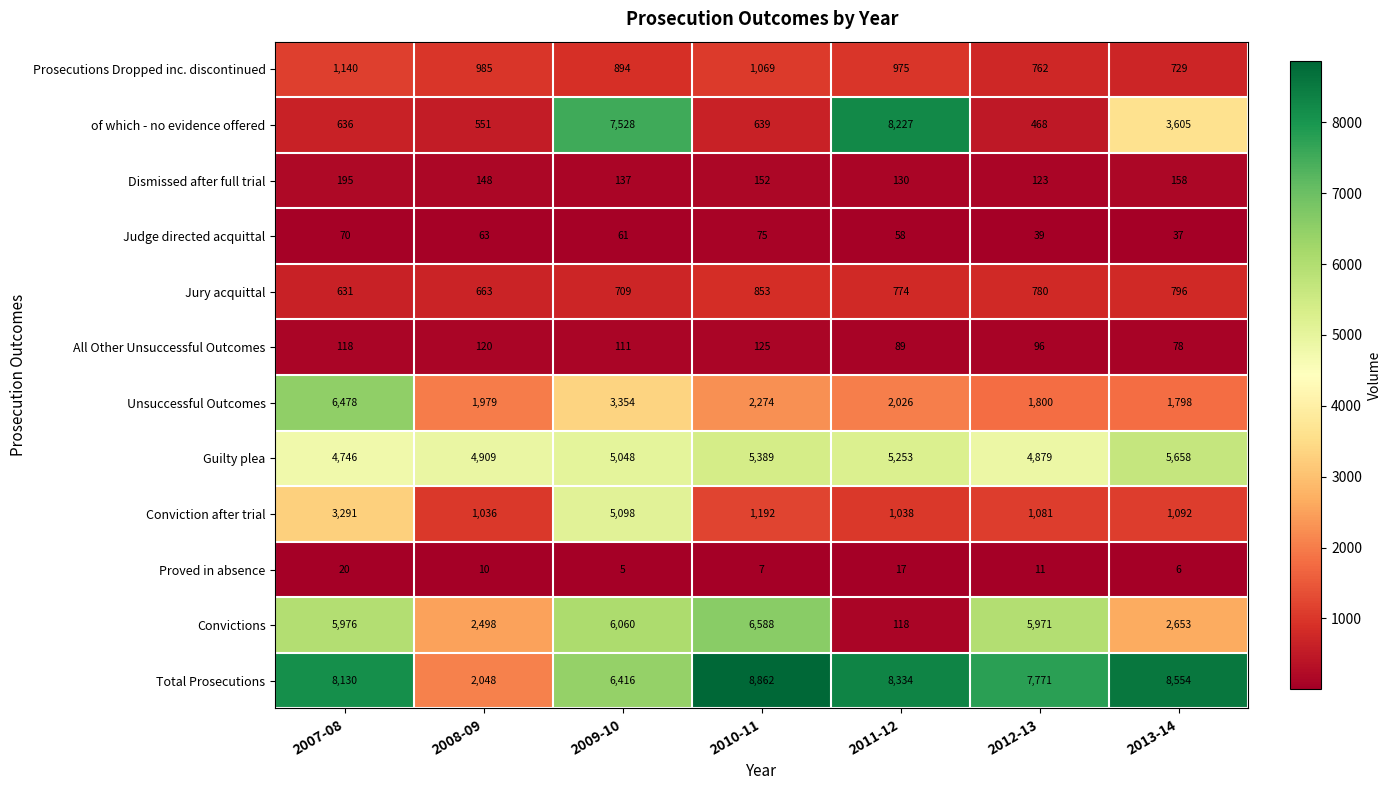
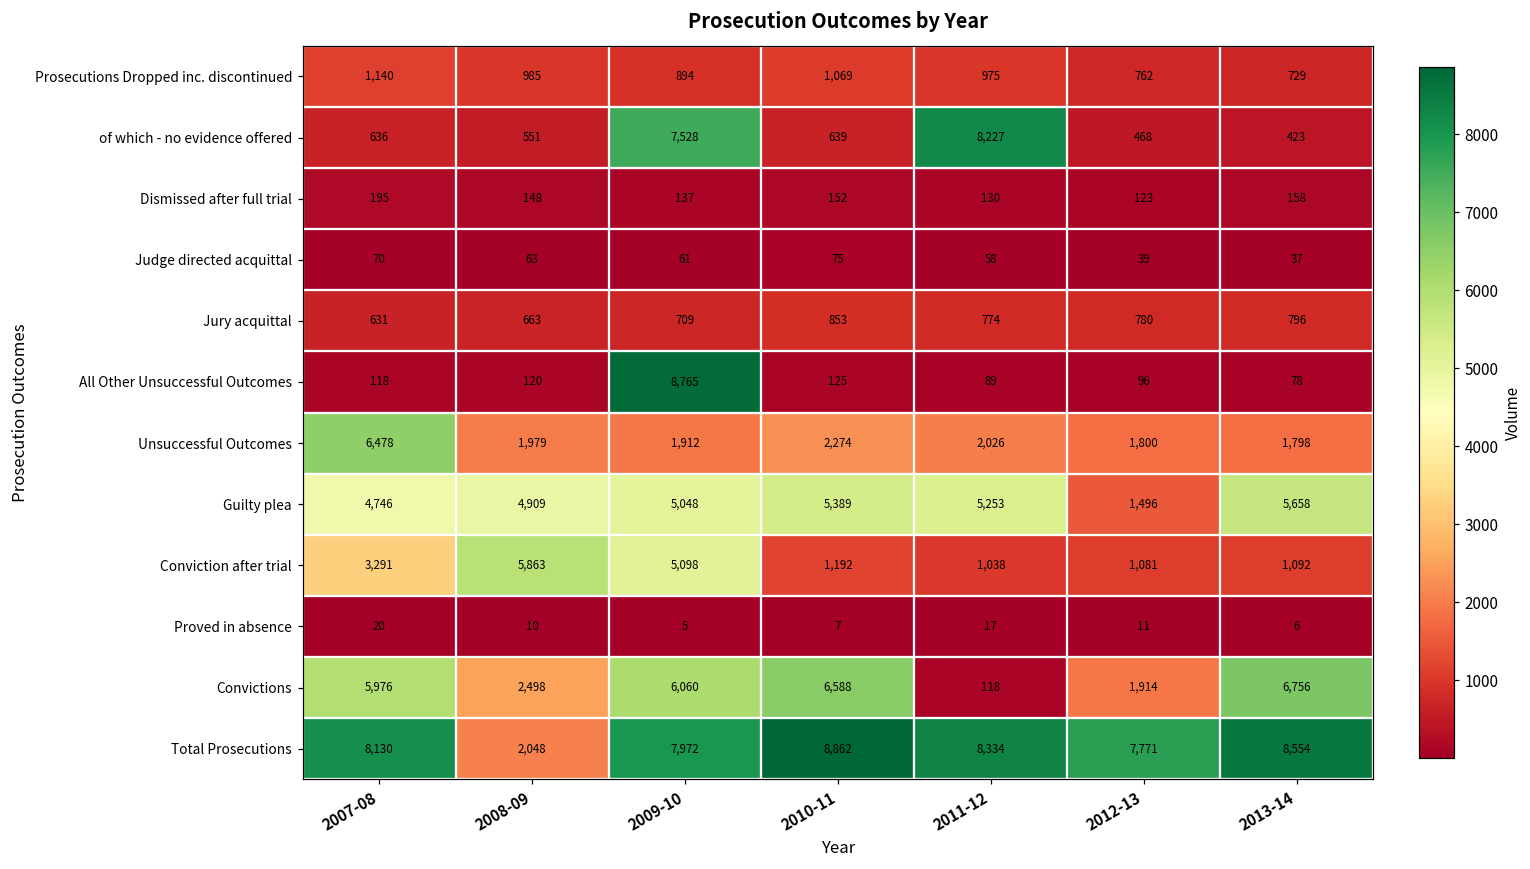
  {
    "Prosecutions Dropped inc. discontinued": {
      "2007-08": "1,140",
      "2008-09": "985",
      "2009-10": "894",
      "2010-11": "1,069",
      "2011-12": "975",
      "2012-13": "762",
      "2013-14": "729"
    },
    "of which - no evidence offered": {
      "2007-08": "636",
      "2008-09": "551",
      "2009-10": "7,528",
      "2010-11": "639",
      "2011-12": "8,227",
      "2012-13": "468",
-     "2013-14": "3,605"
+     "2013-14": "423"
    },
    "Dismissed after full trial": {
      "2007-08": "195",
      "2008-09": "148",
      "2009-10": "137",
      "2010-11": "152",
      "2011-12": "130",
      "2012-13": "123",
      "2013-14": "158"
    },
    "Judge directed acquittal": {
      "2007-08": "70",
      "2008-09": "63",
      "2009-10": "61",
      "2010-11": "75",
      "2011-12": "58",
      "2012-13": "39",
      "2013-14": "37"
    },
    "Jury acquittal": {
      "2007-08": "631",
      "2008-09": "663",
      "2009-10": "709",
      "2010-11": "853",
      "2011-12": "774",
      "2012-13": "780",
      "2013-14": "796"
    },
    "All Other Unsuccessful Outcomes": {
      "2007-08": "118",
      "2008-09": "120",
-     "2009-10": "111",
+     "2009-10": "8,765",
      "2010-11": "125",
      "2011-12": "89",
      "2012-13": "96",
      "2013-14": "78"
    },
    "Unsuccessful Outcomes": {
      "2007-08": "6,478",
      "2008-09": "1,979",
-     "2009-10": "3,354",
+     "2009-10": "1,912",
      "2010-11": "2,274",
      "2011-12": "2,026",
      "2012-13": "1,800",
      "2013-14": "1,798"
    },
    "Guilty plea": {
      "2007-08": "4,746",
      "2008-09": "4,909",
      "2009-10": "5,048",
      "2010-11": "5,389",
      "2011-12": "5,253",
-     "2012-13": "4,879",
+     "2012-13": "1,496",
      "2013-14": "5,658"
    },
    "Conviction after trial": {
      "2007-08": "3,291",
-     "2008-09": "1,036",
+     "2008-09": "5,863",
      "2009-10": "5,098",
      "2010-11": "1,192",
      "2011-12": "1,038",
      "2012-13": "1,081",
      "2013-14": "1,092"
    },
    "Proved in absence": {
      "2007-08": "20",
      "2008-09": "10",
      "2009-10": "5",
      "2010-11": "7",
      "2011-12": "17",
      "2012-13": "11",
      "2013-14": "6"
    },
    "Convictions": {
      "2007-08": "5,976",
      "2008-09": "2,498",
      "2009-10": "6,060",
      "2010-11": "6,588",
      "2011-12": "118",
-     "2012-13": "5,971",
-     "2013-14": "2,653"
+     "2012-13": "1,914",
+     "2013-14": "6,756"
    },
    "Total Prosecutions": {
      "2007-08": "8,130",
      "2008-09": "2,048",
-     "2009-10": "6,416",
+     "2009-10": "7,972",
      "2010-11": "8,862",
      "2011-12": "8,334",
      "2012-13": "7,771",
      "2013-14": "8,554"
    }
  }
